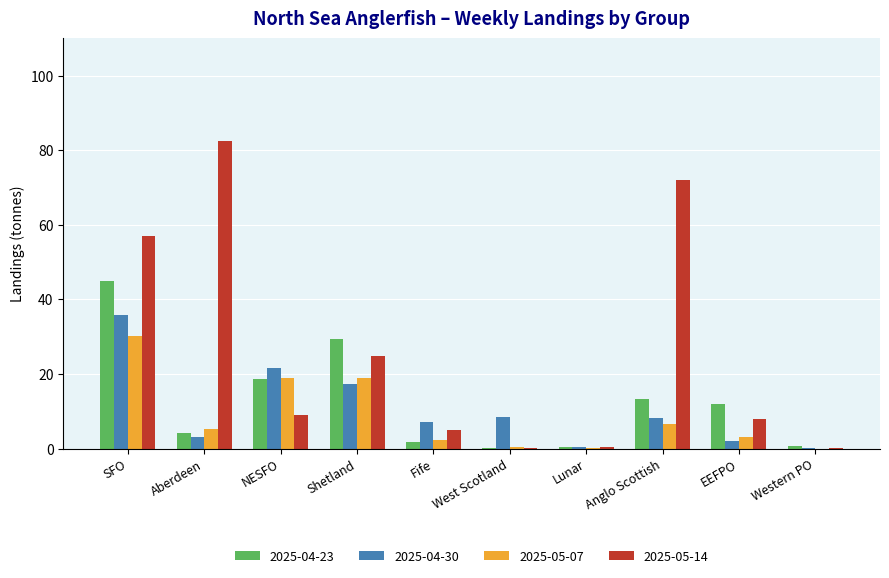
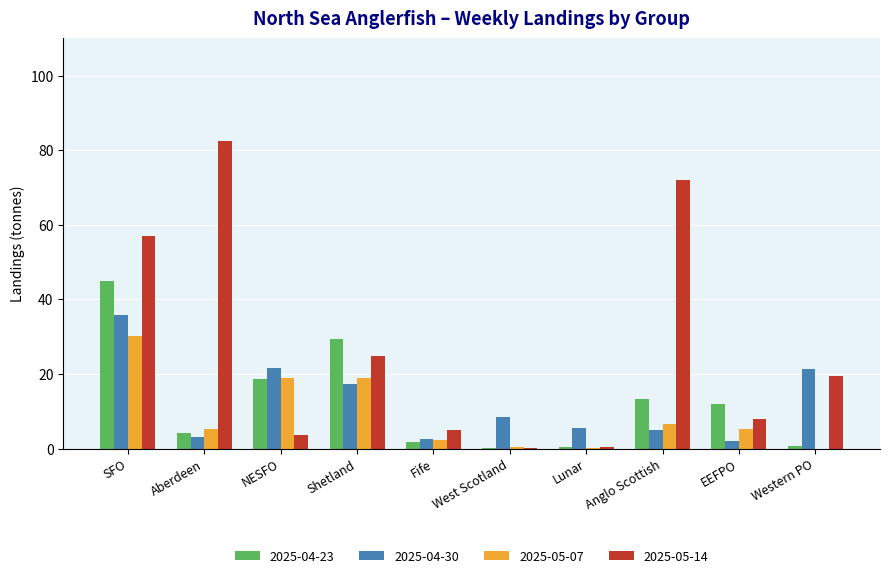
  {
    "2025-04-23": {
      "SFO": 45,
      "Aberdeen": 4,
      "NESFO": 19,
      "Shetland": 29,
      "Fife": 2,
      "Anglo Scottish": 13,
      "EEFPO": 12
    },
    "2025-04-30": {
      "SFO": 36,
      "Aberdeen": 3,
      "NESFO": 22,
      "Shetland": 17,
-     "Fife": 7,
+     "Fife": 3,
      "West Scotland": 8,
-     "Lunar": 0,
-     "Anglo Scottish": 8,
+     "Lunar": 5,
+     "Anglo Scottish": 5,
      "EEFPO": 2,
-     "Western PO": 0
+     "Western PO": 21
    },
    "2025-05-07": {
      "SFO": 30,
      "Aberdeen": 5,
      "NESFO": 19,
      "Shetland": 19,
      "Fife": 2,
      "Anglo Scottish": 7,
-     "EEFPO": 3,
+     "EEFPO": 5,
      "Western PO": 0
    },
    "2025-05-14": {
      "SFO": 57,
      "Aberdeen": 82,
-     "NESFO": 9,
+     "NESFO": 4,
      "Shetland": 25,
      "Fife": 5,
      "Anglo Scottish": 72,
      "EEFPO": 8,
-     "Western PO": 0
+     "Western PO": 19
    }
  }
